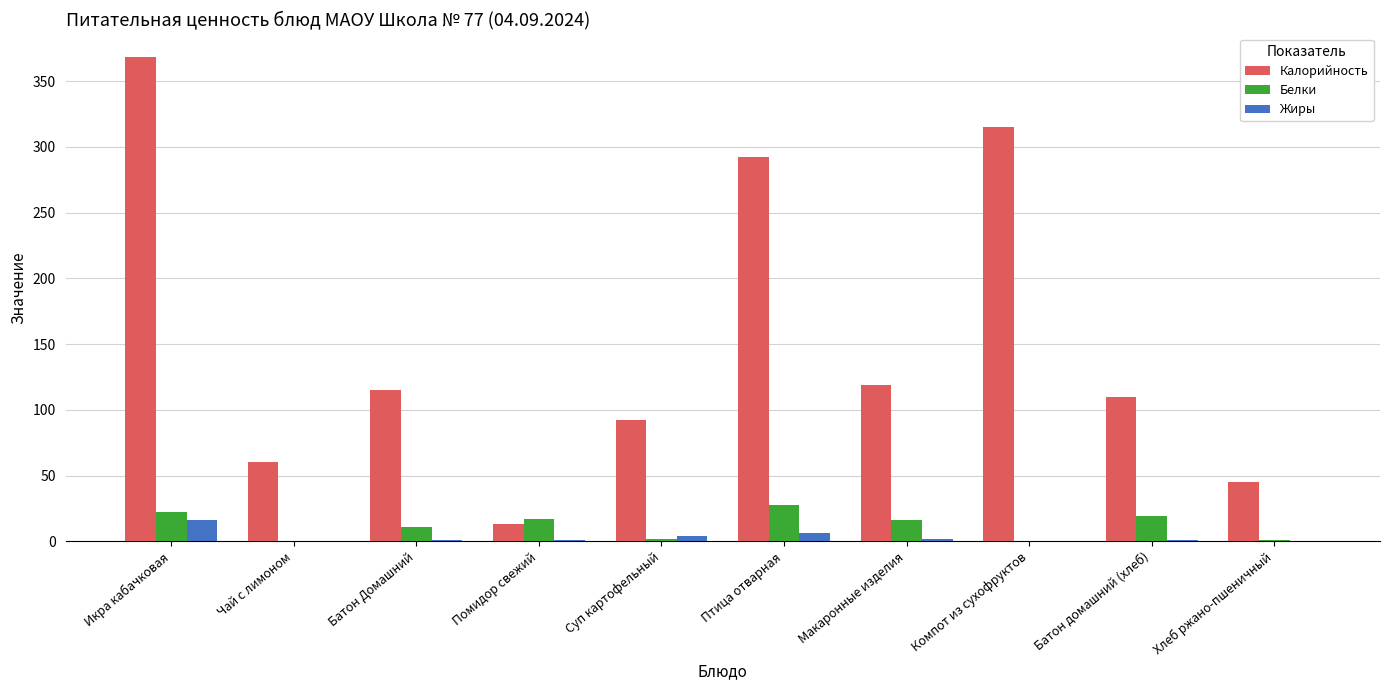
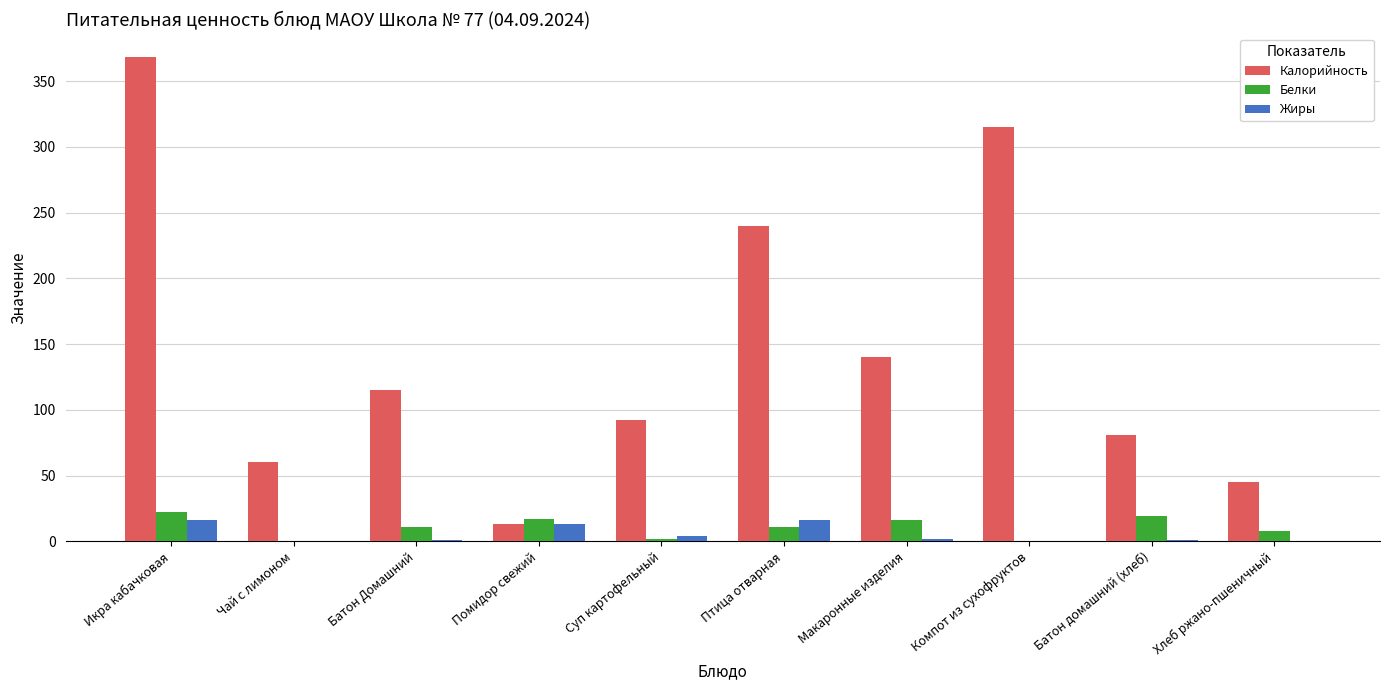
  {
    "Калорийность": {
      "Икра кабачковая": 368,
      "Чай с лимоном": 60,
      "Батон Домашний": 115,
      "Помидор свежий": 13,
      "Суп картофельный": 92,
-     "Птица отварная": 292,
-     "Макаронные изделия": 119,
+     "Птица отварная": 240,
+     "Макаронные изделия": 140,
      "Компот из сухофруктов": 315,
-     "Батон домашний (хлеб)": 110,
+     "Батон домашний (хлеб)": 81,
      "Хлеб ржано-пшеничный": 45
    },
    "Белки": {
      "Икра кабачковая": 22,
      "Батон Домашний": 11,
      "Помидор свежий": 17,
      "Суп картофельный": 2,
-     "Птица отварная": 28,
+     "Птица отварная": 11,
      "Макаронные изделия": 16,
      "Компот из сухофруктов": 0,
      "Батон домашний (хлеб)": 19,
-     "Хлеб ржано-пшеничный": 1
+     "Хлеб ржано-пшеничный": 8
    },
    "Жиры": {
      "Икра кабачковая": 16,
      "Чай с лимоном": 0,
-     "Помидор свежий": 1,
+     "Помидор свежий": 13,
      "Суп картофельный": 4,
-     "Птица отварная": 6,
+     "Птица отварная": 16,
      "Макаронные изделия": 2,
      "Компот из сухофруктов": 0,
      "Хлеб ржано-пшеничный": 0
    }
  }
